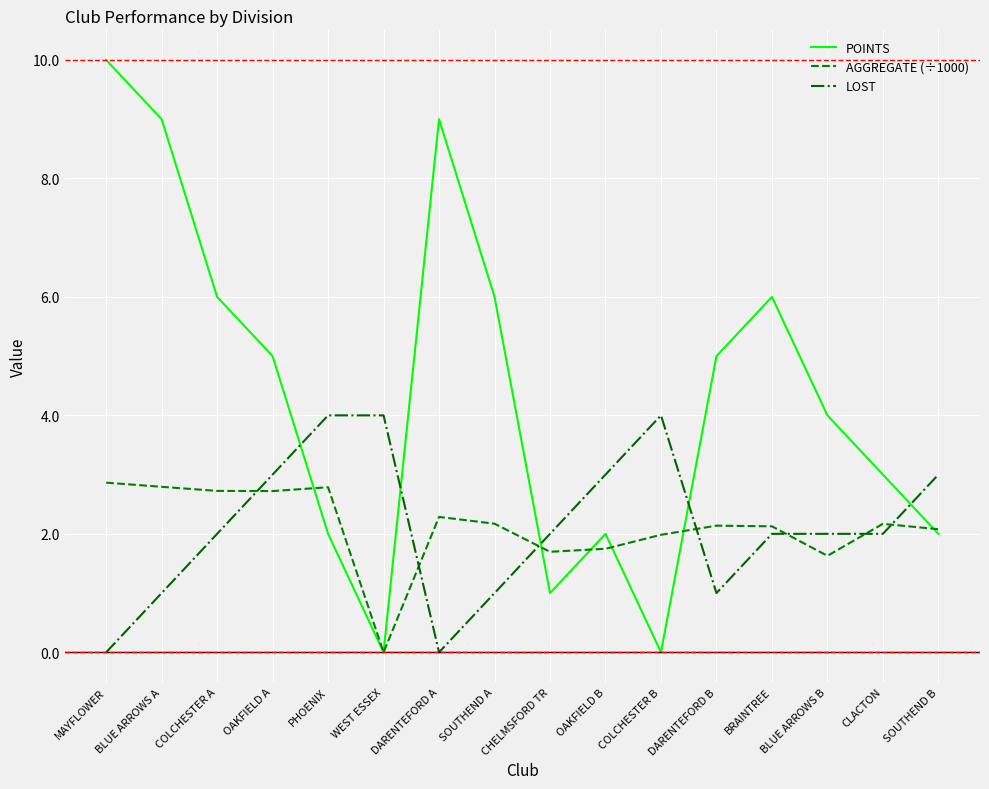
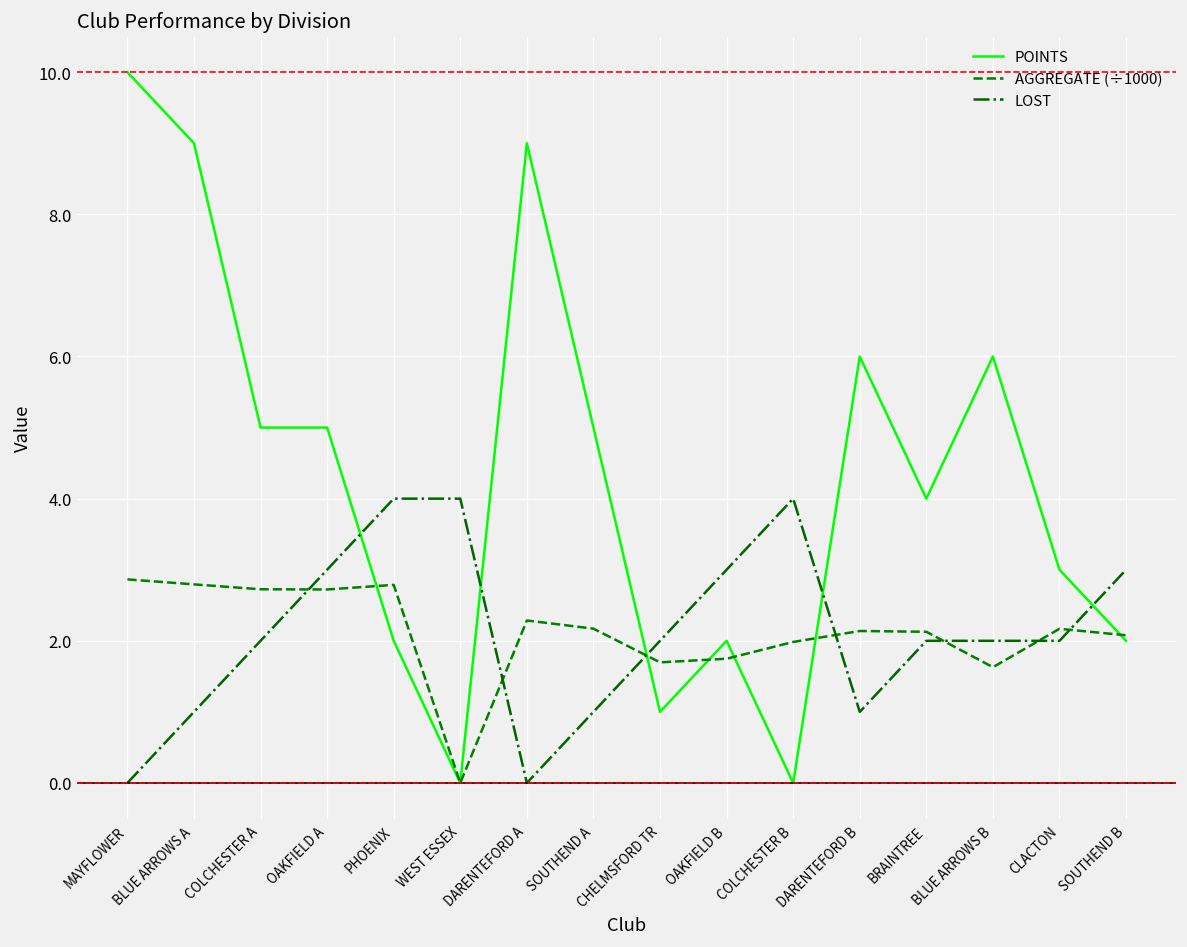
  {
    "POINTS": {
      "MAYFLOWER": 10,
      "BLUE ARROWS A": 9,
-     "COLCHESTER A": 6,
+     "COLCHESTER A": 5,
      "OAKFIELD A": 5,
      "PHOENIX": 2,
      "DARENTEFORD A": 9,
-     "SOUTHEND A": 6,
+     "SOUTHEND A": 5,
      "CHELMSFORD TR": 1,
      "OAKFIELD B": 2,
      "COLCHESTER B": 0,
-     "DARENTEFORD B": 5,
-     "BRAINTREE": 6,
-     "BLUE ARROWS B": 4,
+     "DARENTEFORD B": 6,
+     "BRAINTREE": 4,
+     "BLUE ARROWS B": 6,
      "CLACTON": 3,
      "SOUTHEND B": 2
    }
  }
